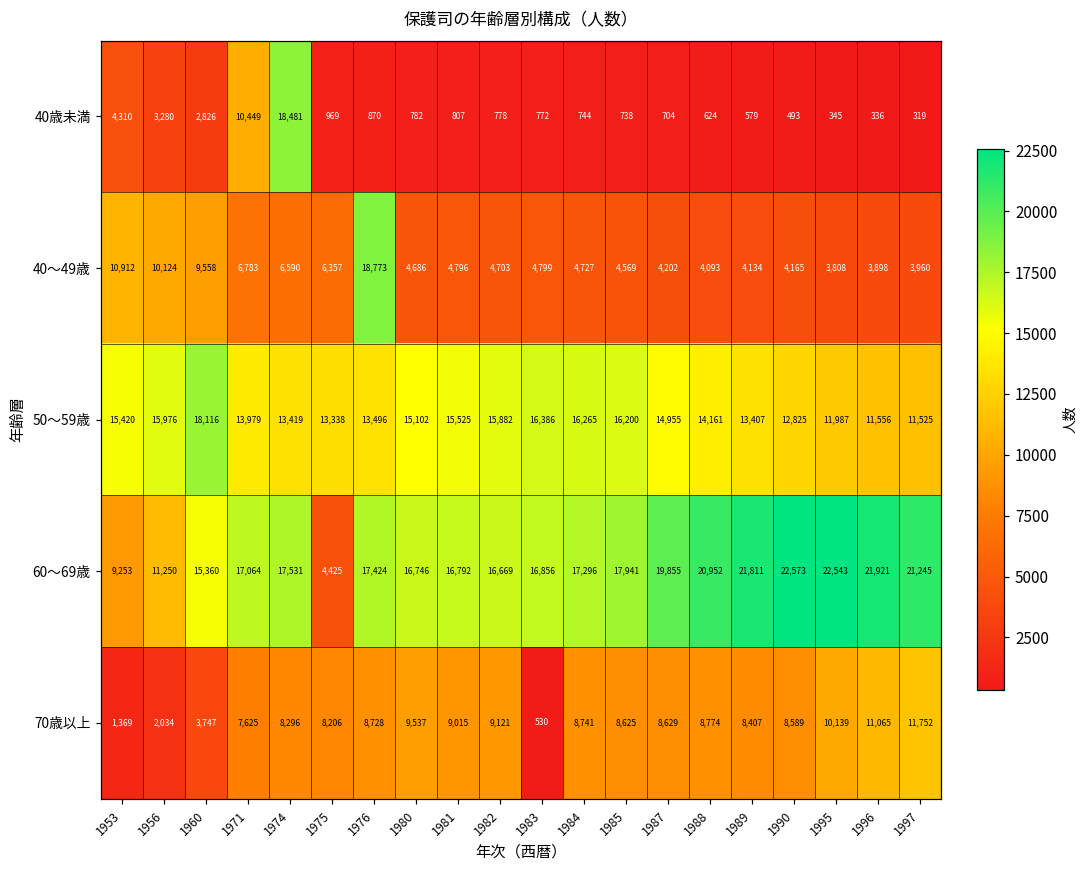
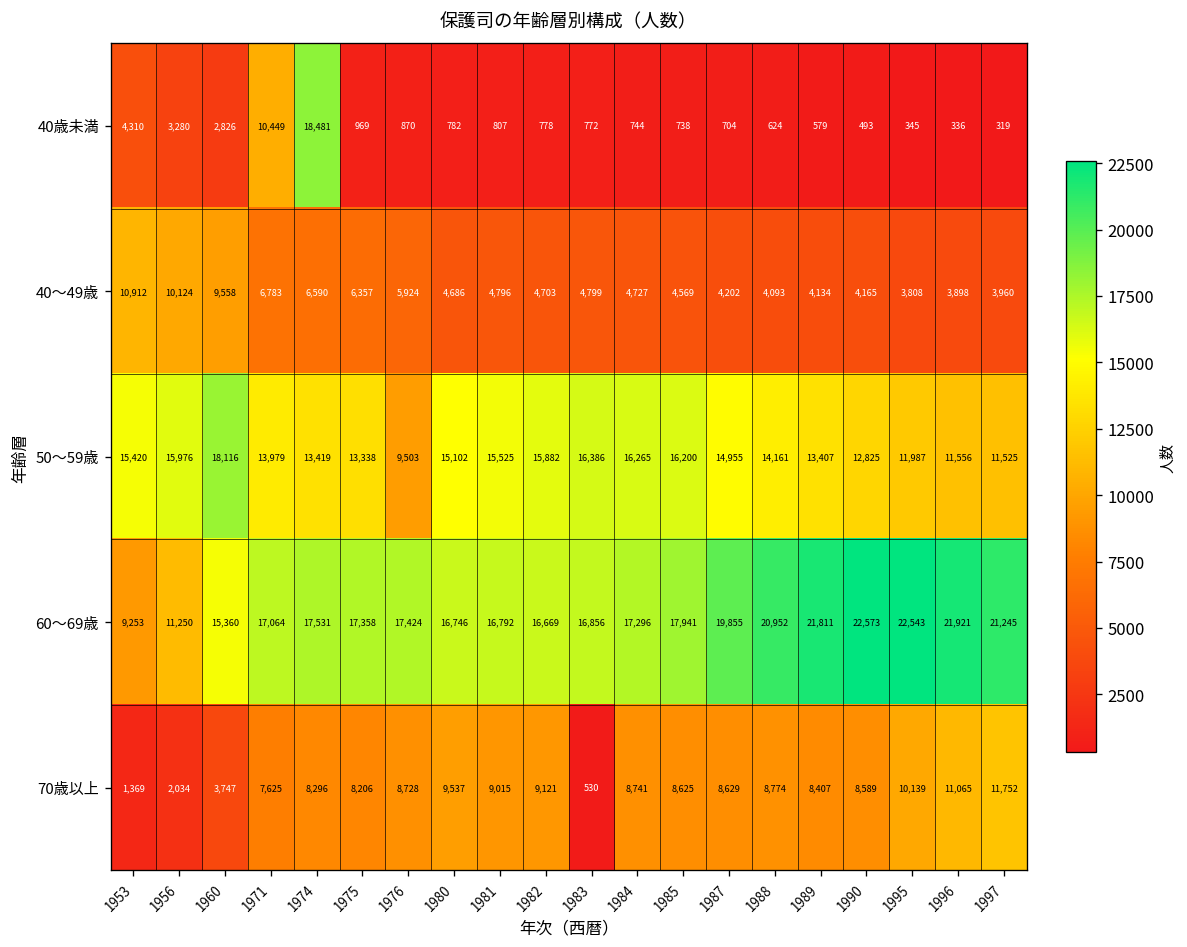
  {
    "40歳未満": {
      "1953": "4,310",
      "1956": "3,280",
      "1960": "2,826",
      "1971": "10,449",
      "1974": "18,481",
      "1975": "969",
      "1976": "870",
      "1980": "782",
      "1981": "807",
      "1982": "778",
      "1983": "772",
      "1984": "744",
      "1985": "738",
      "1987": "704",
      "1988": "624",
      "1989": "579",
      "1990": "493",
      "1995": "345",
      "1996": "336",
      "1997": "319"
    },
    "40～49歳": {
      "1953": "10,912",
      "1956": "10,124",
      "1960": "9,558",
      "1971": "6,783",
      "1974": "6,590",
      "1975": "6,357",
-     "1976": "18,773",
+     "1976": "5,924",
      "1980": "4,686",
      "1981": "4,796",
      "1982": "4,703",
      "1983": "4,799",
      "1984": "4,727",
      "1985": "4,569",
      "1987": "4,202",
      "1988": "4,093",
      "1989": "4,134",
      "1990": "4,165",
      "1995": "3,808",
      "1996": "3,898",
      "1997": "3,960"
    },
    "50～59歳": {
      "1953": "15,420",
      "1956": "15,976",
      "1960": "18,116",
      "1971": "13,979",
      "1974": "13,419",
      "1975": "13,338",
-     "1976": "13,496",
+     "1976": "9,503",
      "1980": "15,102",
      "1981": "15,525",
      "1982": "15,882",
      "1983": "16,386",
      "1984": "16,265",
      "1985": "16,200",
      "1987": "14,955",
      "1988": "14,161",
      "1989": "13,407",
      "1990": "12,825",
      "1995": "11,987",
      "1996": "11,556",
      "1997": "11,525"
    },
    "60～69歳": {
      "1953": "9,253",
      "1956": "11,250",
      "1960": "15,360",
      "1971": "17,064",
      "1974": "17,531",
-     "1975": "4,425",
+     "1975": "17,358",
      "1976": "17,424",
      "1980": "16,746",
      "1981": "16,792",
      "1982": "16,669",
      "1983": "16,856",
      "1984": "17,296",
      "1985": "17,941",
      "1987": "19,855",
      "1988": "20,952",
      "1989": "21,811",
      "1990": "22,573",
      "1995": "22,543",
      "1996": "21,921",
      "1997": "21,245"
    },
    "70歳以上": {
      "1953": "1,369",
      "1956": "2,034",
      "1960": "3,747",
      "1971": "7,625",
      "1974": "8,296",
      "1975": "8,206",
      "1976": "8,728",
      "1980": "9,537",
      "1981": "9,015",
      "1982": "9,121",
      "1983": "530",
      "1984": "8,741",
      "1985": "8,625",
      "1987": "8,629",
      "1988": "8,774",
      "1989": "8,407",
      "1990": "8,589",
      "1995": "10,139",
      "1996": "11,065",
      "1997": "11,752"
    }
  }
